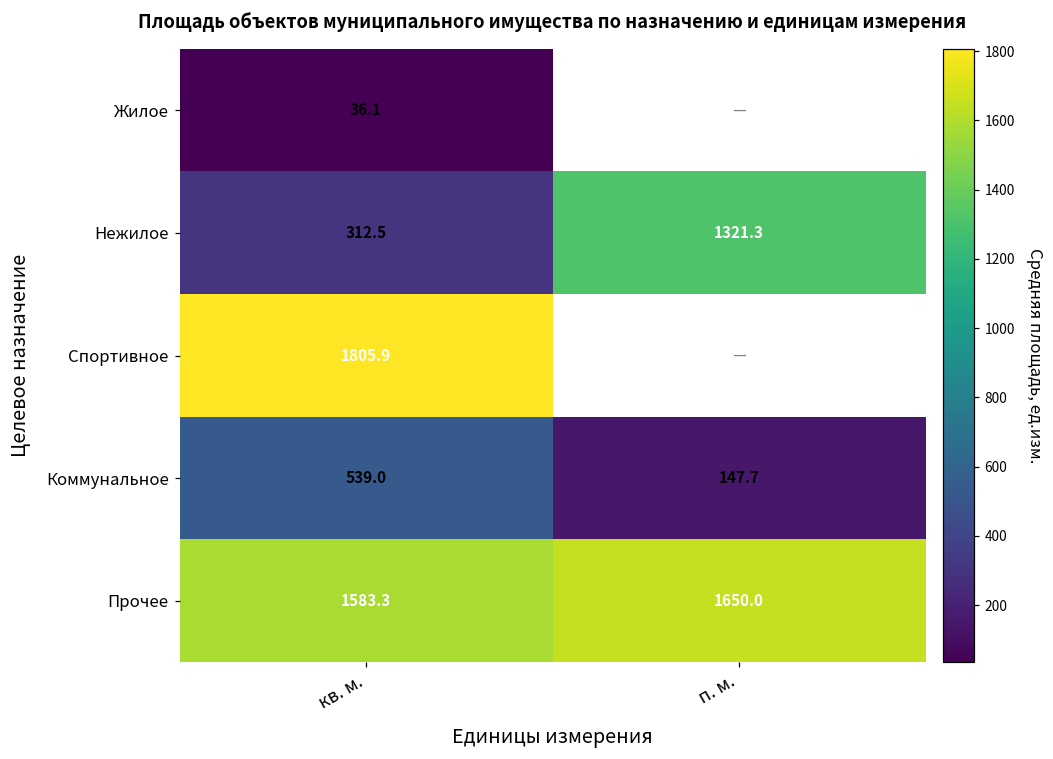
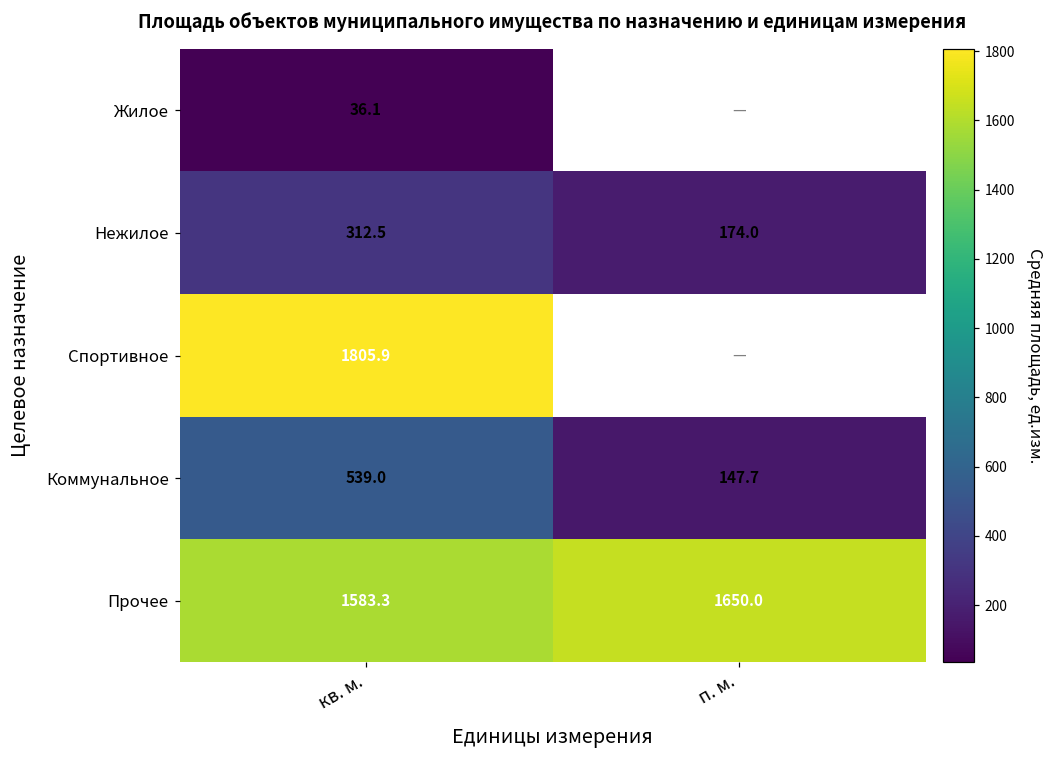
  {
    "Жилое": {
      "кв. м.": 36.1
    },
    "Нежилое": {
      "кв. м.": 312.5,
-     "п. м.": 1321.3
+     "п. м.": 174.0
    },
    "Спортивное": {
      "кв. м.": 1805.9
    },
    "Коммунальное": {
      "кв. м.": 539.0,
      "п. м.": 147.7
    },
    "Прочее": {
      "кв. м.": 1583.3,
      "п. м.": 1650.0
    }
  }
